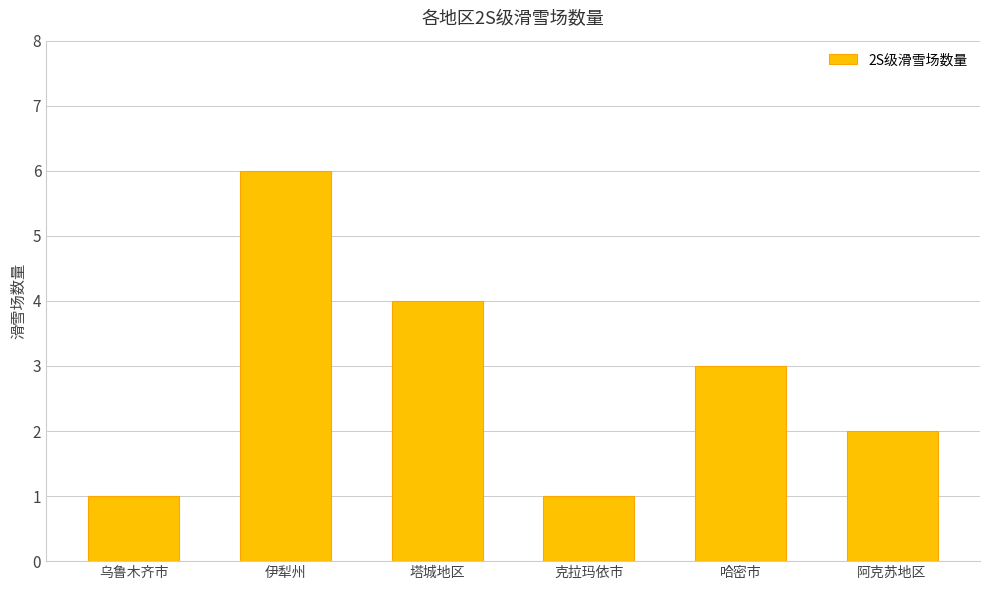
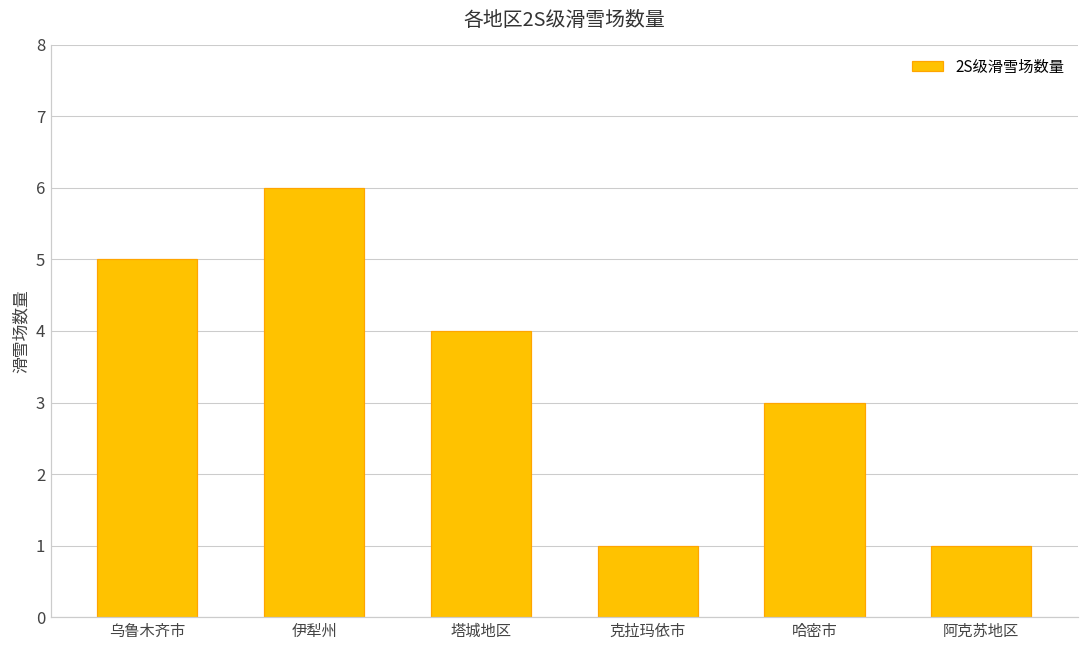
  {
-   "乌鲁木齐市": 1,
+   "乌鲁木齐市": 5,
    "伊犁州": 6,
    "塔城地区": 4,
    "克拉玛依市": 1,
    "哈密市": 3,
-   "阿克苏地区": 2
+   "阿克苏地区": 1
  }
